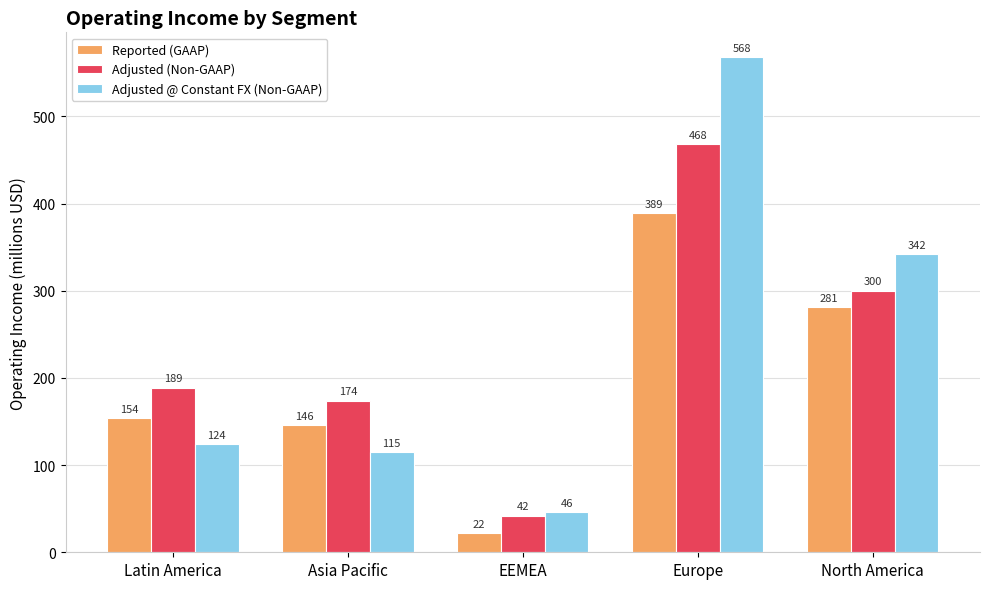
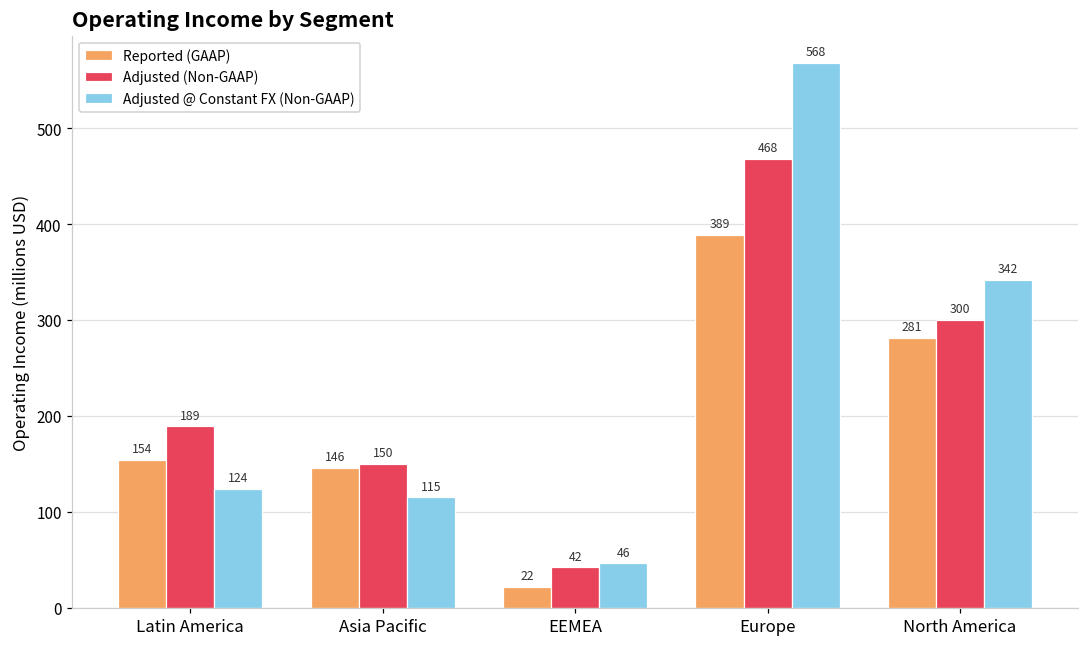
  {
    "Reported (GAAP)": {
      "Latin America": 154,
      "Asia Pacific": 146,
      "EEMEA": 22,
      "Europe": 389,
      "North America": 281
    },
    "Adjusted (Non-GAAP)": {
      "Latin America": 189,
-     "Asia Pacific": 174,
+     "Asia Pacific": 150,
      "EEMEA": 42,
      "Europe": 468,
      "North America": 300
    },
    "Adjusted @ Constant FX (Non-GAAP)": {
      "Latin America": 124,
      "Asia Pacific": 115,
      "EEMEA": 46,
      "Europe": 568,
      "North America": 342
    }
  }
